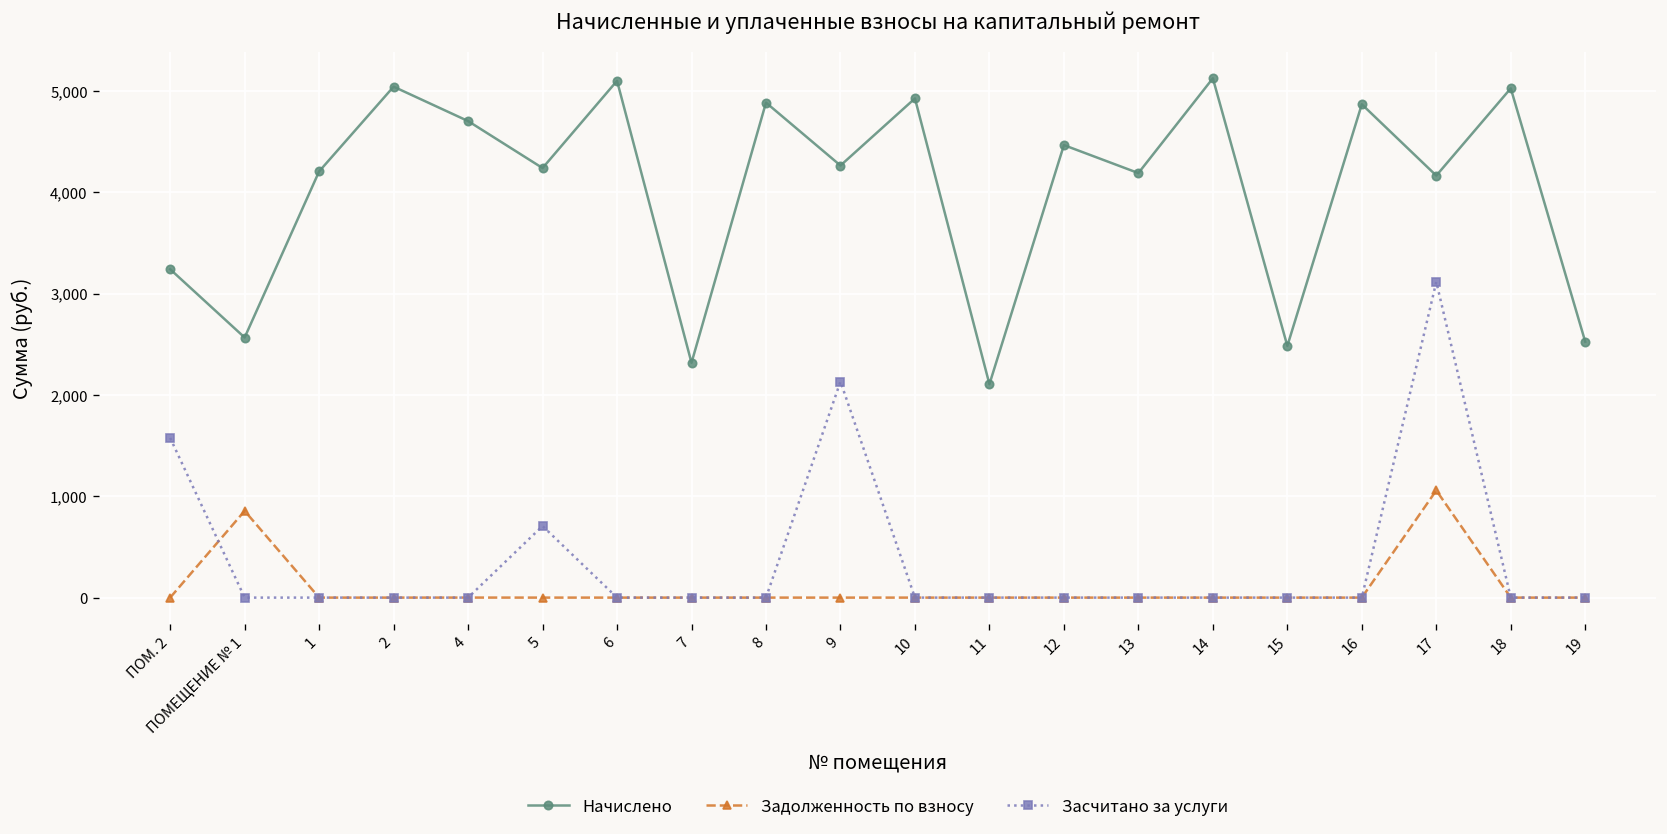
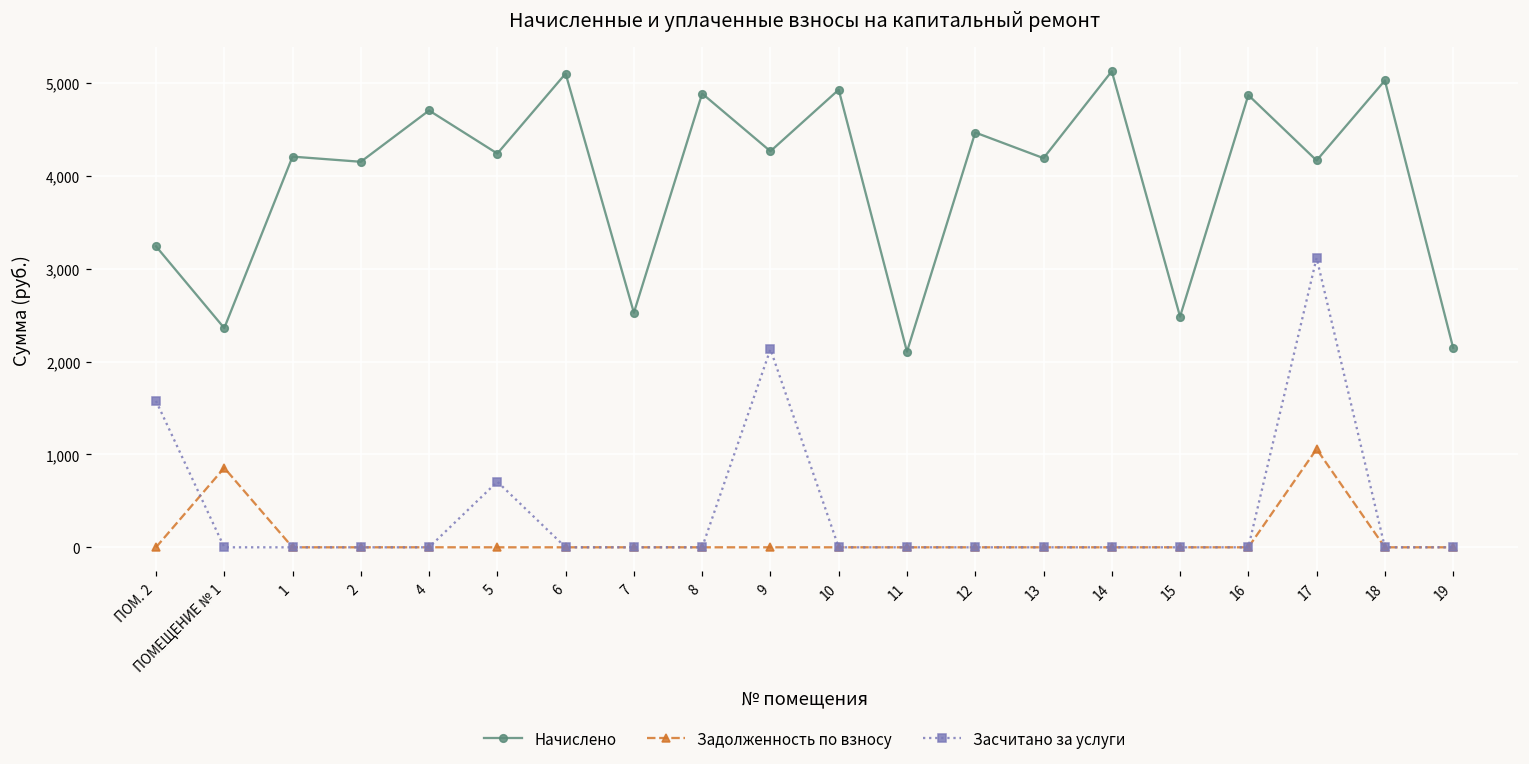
  {
    "Начислено": {
      "ПОМ. 2": "3,200",
-     "ПОМЕЩЕНИЕ № 1": "2,600",
+     "ПОМЕЩЕНИЕ № 1": "2,400",
      "1": "4,200",
-     "2": "5,000",
+     "2": "4,200",
      "4": "4,700",
      "5": "4,200",
      "6": "5,100",
-     "7": "2,300",
+     "7": "2,500",
      "8": "4,900",
      "9": "4,300",
      "10": "4,900",
      "11": "2,100",
      "12": "4,500",
      "13": "4,200",
      "14": "5,100",
      "15": "2,500",
      "16": "4,900",
      "17": "4,200",
      "18": "5,000",
-     "19": "2,500"
+     "19": "2,100"
    },
    "Задолженность по взносу": {
      "ПОМ. 2": "0",
      "ПОМЕЩЕНИЕ № 1": "900",
      "5": "0",
      "9": "0",
      "17": "1,100"
    },
    "Засчитано за услуги": {
      "ПОМ. 2": "1,600",
      "ПОМЕЩЕНИЕ № 1": "0",
      "5": "700",
      "9": "2,100",
      "17": "3,100"
    }
  }
